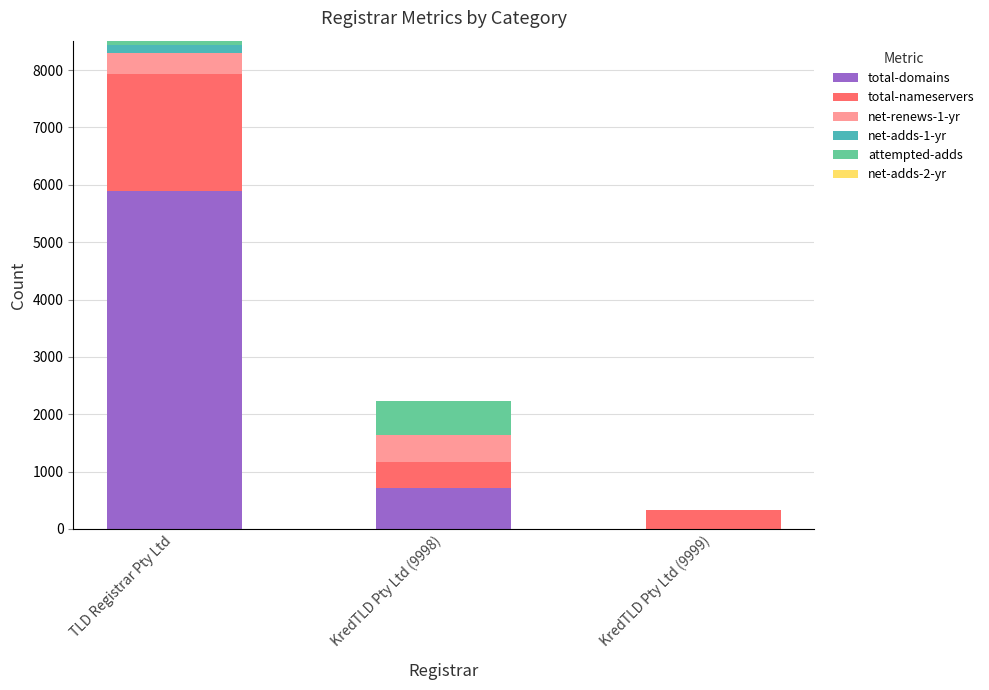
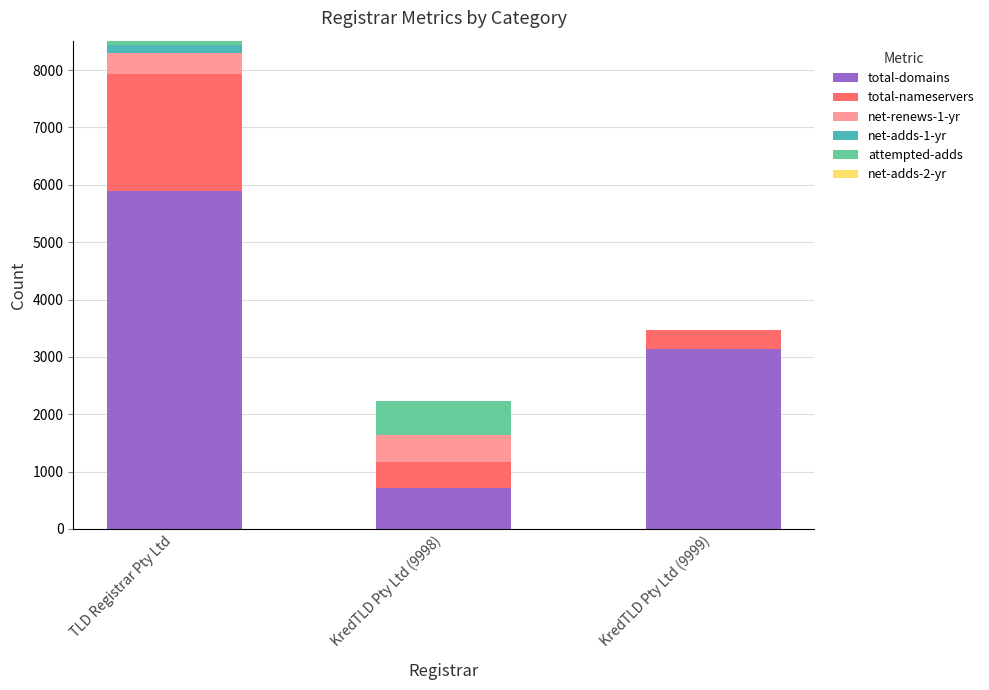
  {
    "total-domains": {
      "TLD Registrar Pty Ltd": 5900,
      "KredTLD Pty Ltd (9998)": 700,
-     "KredTLD Pty Ltd (9999)": 0
+     "KredTLD Pty Ltd (9999)": 3100
    },
    "total-nameservers": {
      "TLD Registrar Pty Ltd": 2000,
      "KredTLD Pty Ltd (9998)": 400,
      "KredTLD Pty Ltd (9999)": 300
    },
    "net-renews-1-yr": {
      "TLD Registrar Pty Ltd": 400,
      "KredTLD Pty Ltd (9998)": 500,
      "KredTLD Pty Ltd (9999)": 0
    },
    "net-adds-1-yr": {
      "TLD Registrar Pty Ltd": 100,
      "KredTLD Pty Ltd (9998)": 0,
      "KredTLD Pty Ltd (9999)": 0
    },
    "net-adds-2-yr": {
      "KredTLD Pty Ltd (9999)": 0
    }
  }
